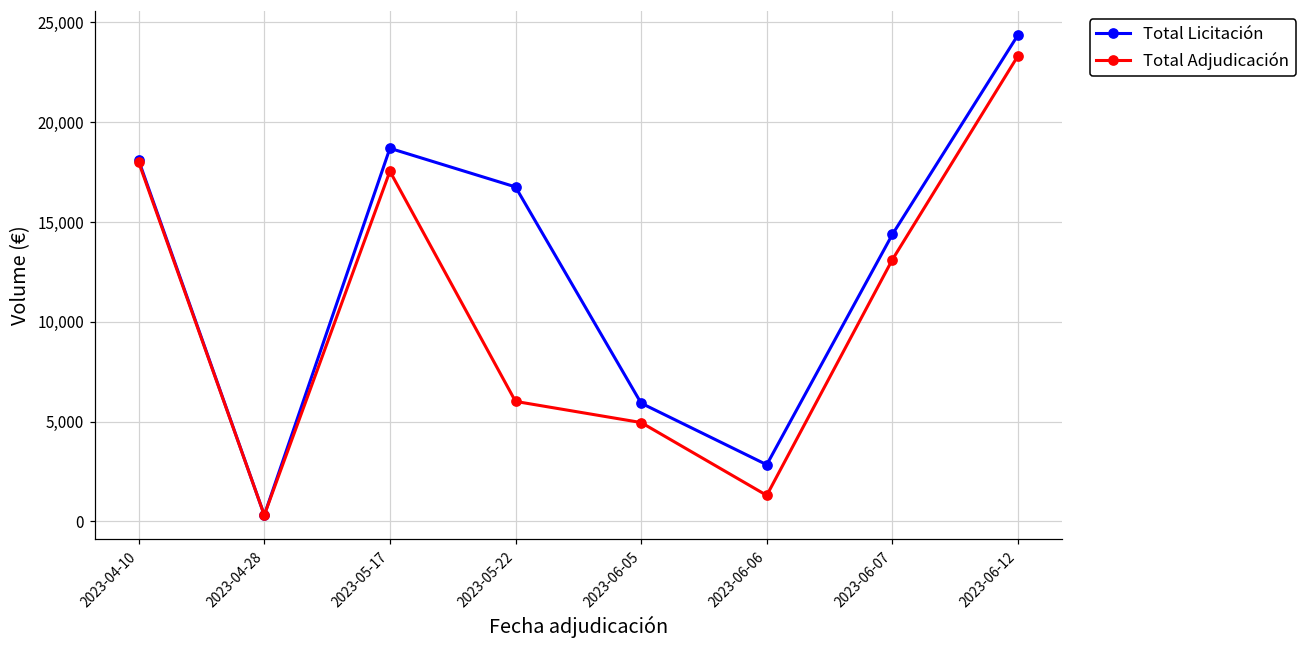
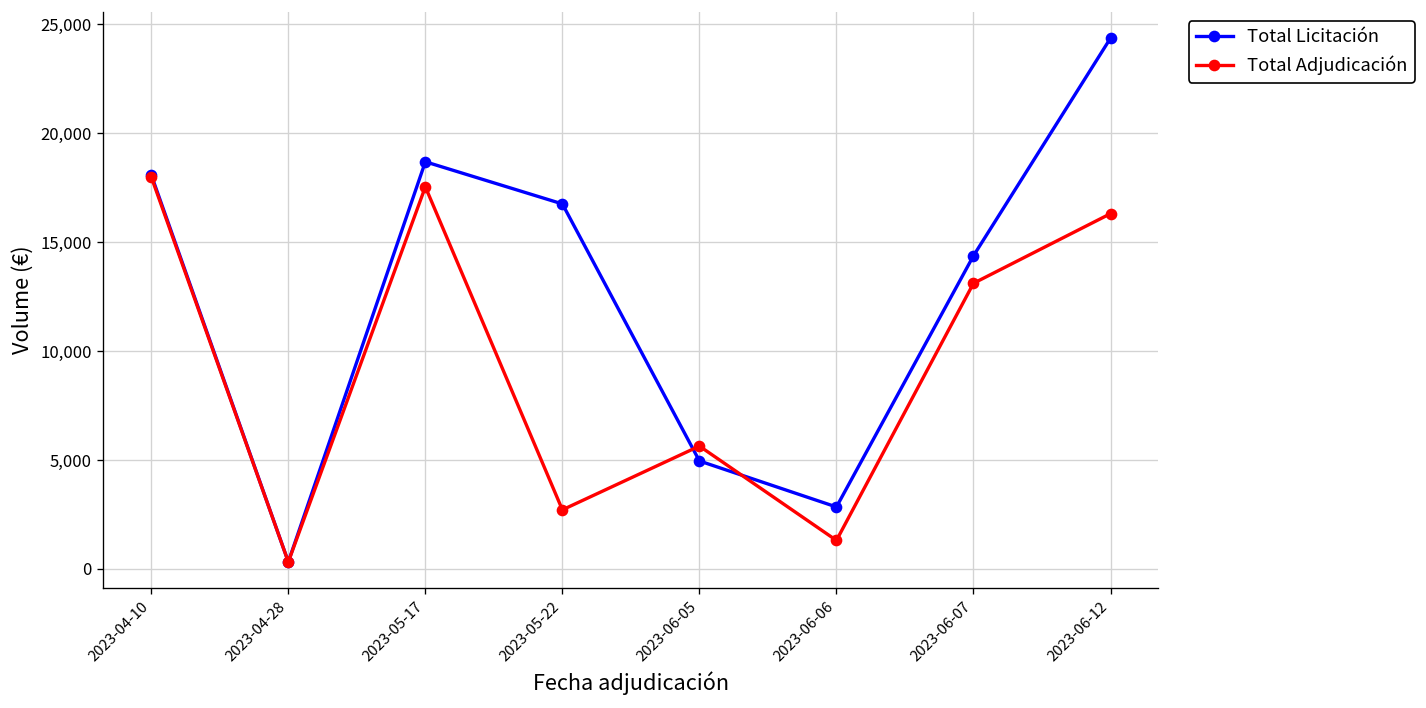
  {
    "Total Licitación": {
      "2023-05-17": "18,700",
      "2023-05-22": "16,800",
-     "2023-06-05": "5,900",
+     "2023-06-05": "5,000",
      "2023-06-06": "2,800",
      "2023-06-07": "14,400",
      "2023-06-12": "24,400"
    },
    "Total Adjudicación": {
      "2023-05-17": "17,500",
-     "2023-05-22": "6,000",
-     "2023-06-05": "5,000",
+     "2023-05-22": "2,700",
+     "2023-06-05": "5,600",
      "2023-06-06": "1,300",
      "2023-06-07": "13,100",
-     "2023-06-12": "23,300"
+     "2023-06-12": "16,300"
    }
  }
